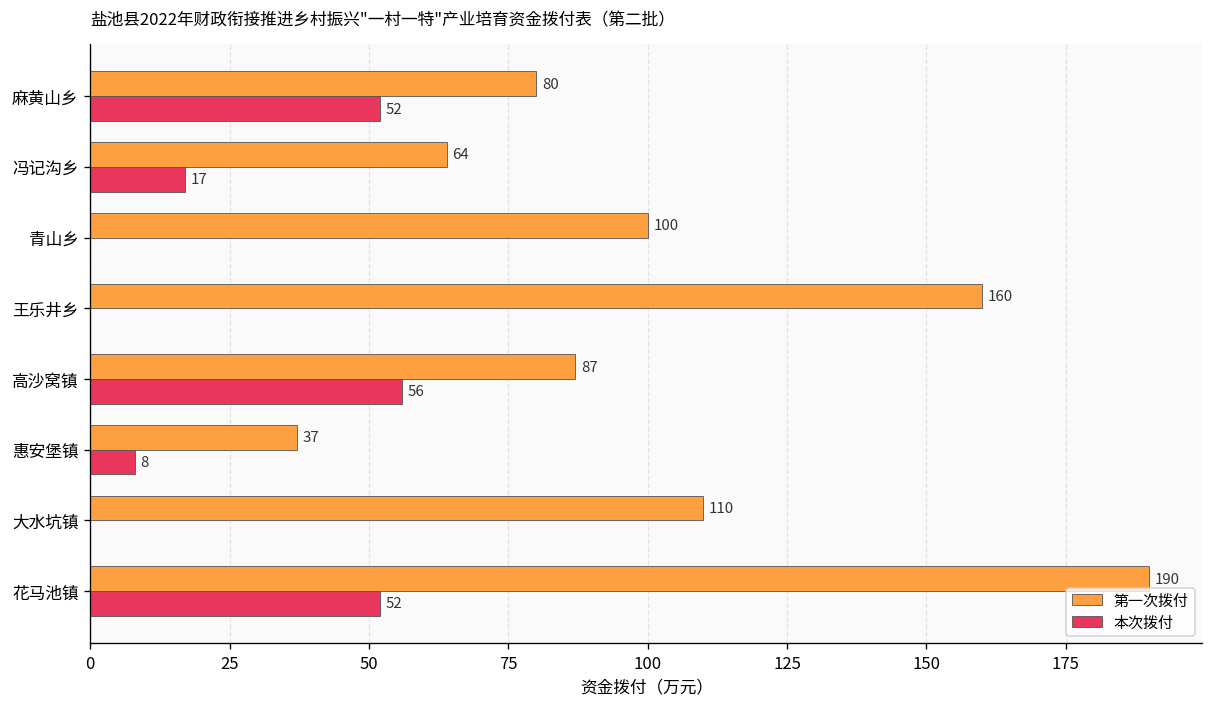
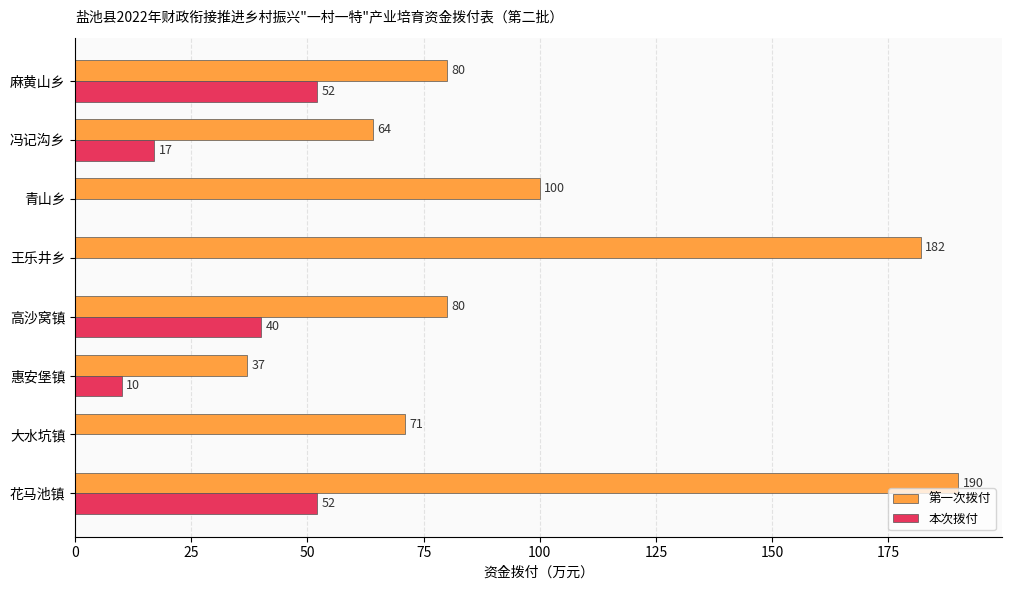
  {
    "第一次拨付": {
      "麻黄山乡": 80,
      "冯记沟乡": 64,
      "青山乡": 100,
-     "王乐井乡": 160,
-     "高沙窝镇": 87,
+     "王乐井乡": 182,
+     "高沙窝镇": 80,
      "惠安堡镇": 37,
-     "大水坑镇": 110
+     "大水坑镇": 71
    },
    "本次拨付": {
      "麻黄山乡": 52,
      "冯记沟乡": 17,
-     "高沙窝镇": 56,
-     "惠安堡镇": 8,
+     "高沙窝镇": 40,
+     "惠安堡镇": 10,
      "花马池镇": 52
    }
  }
